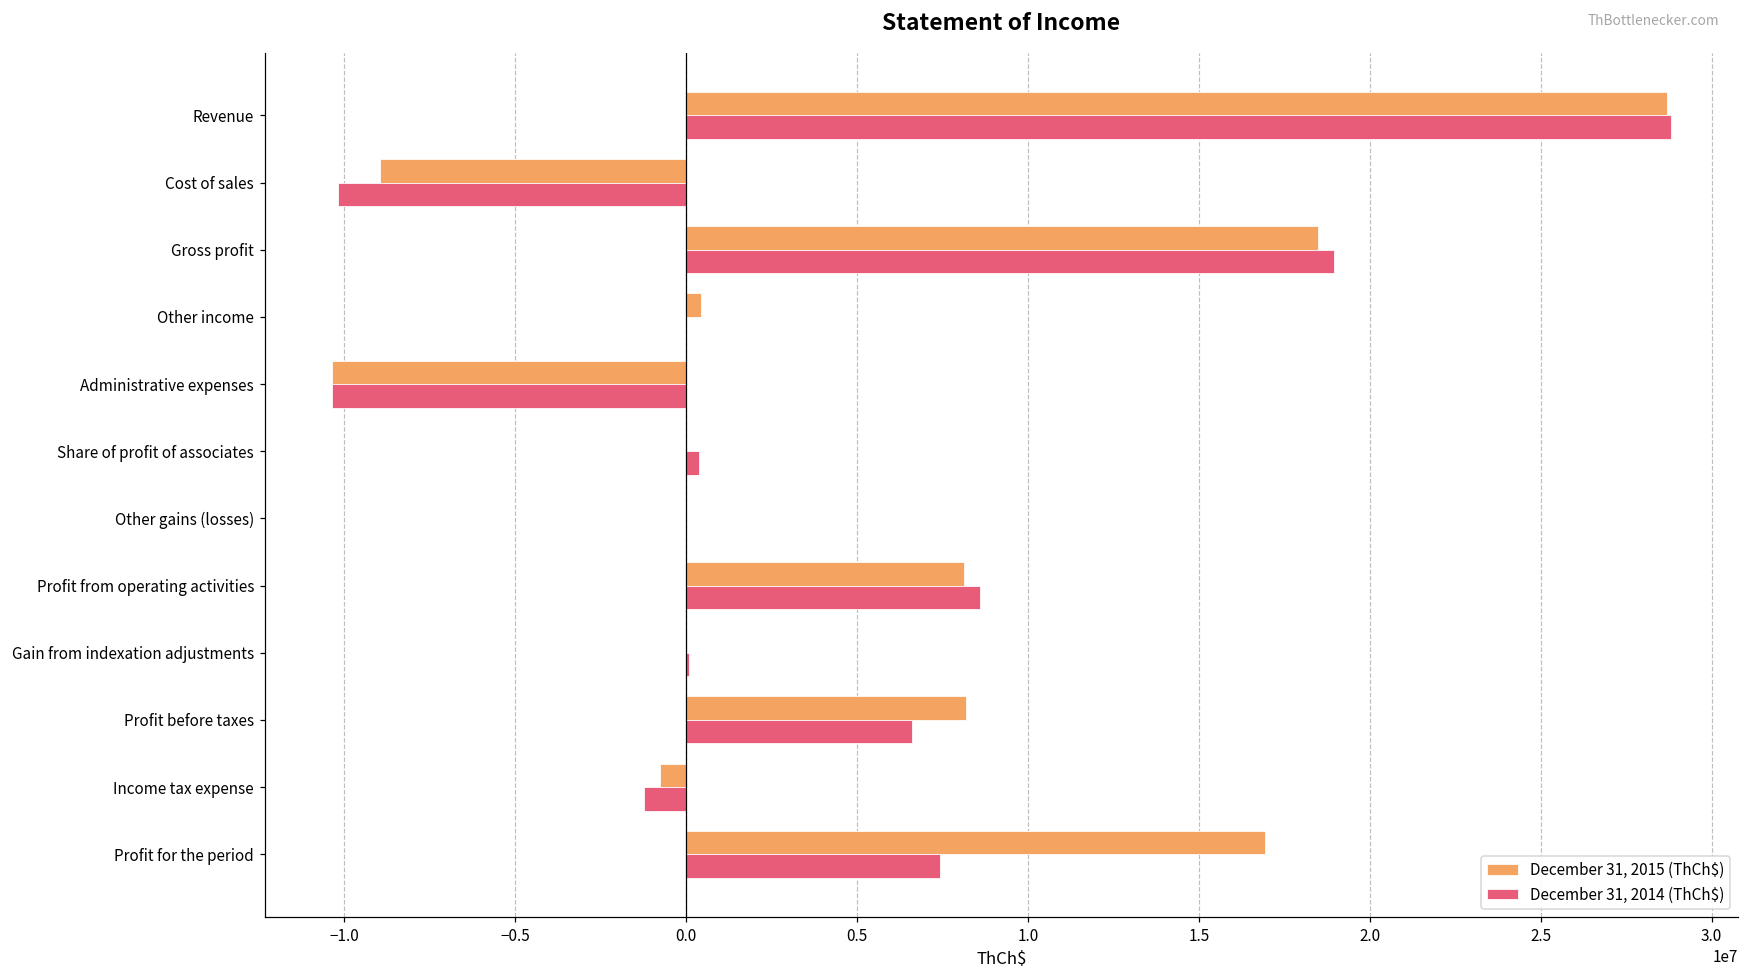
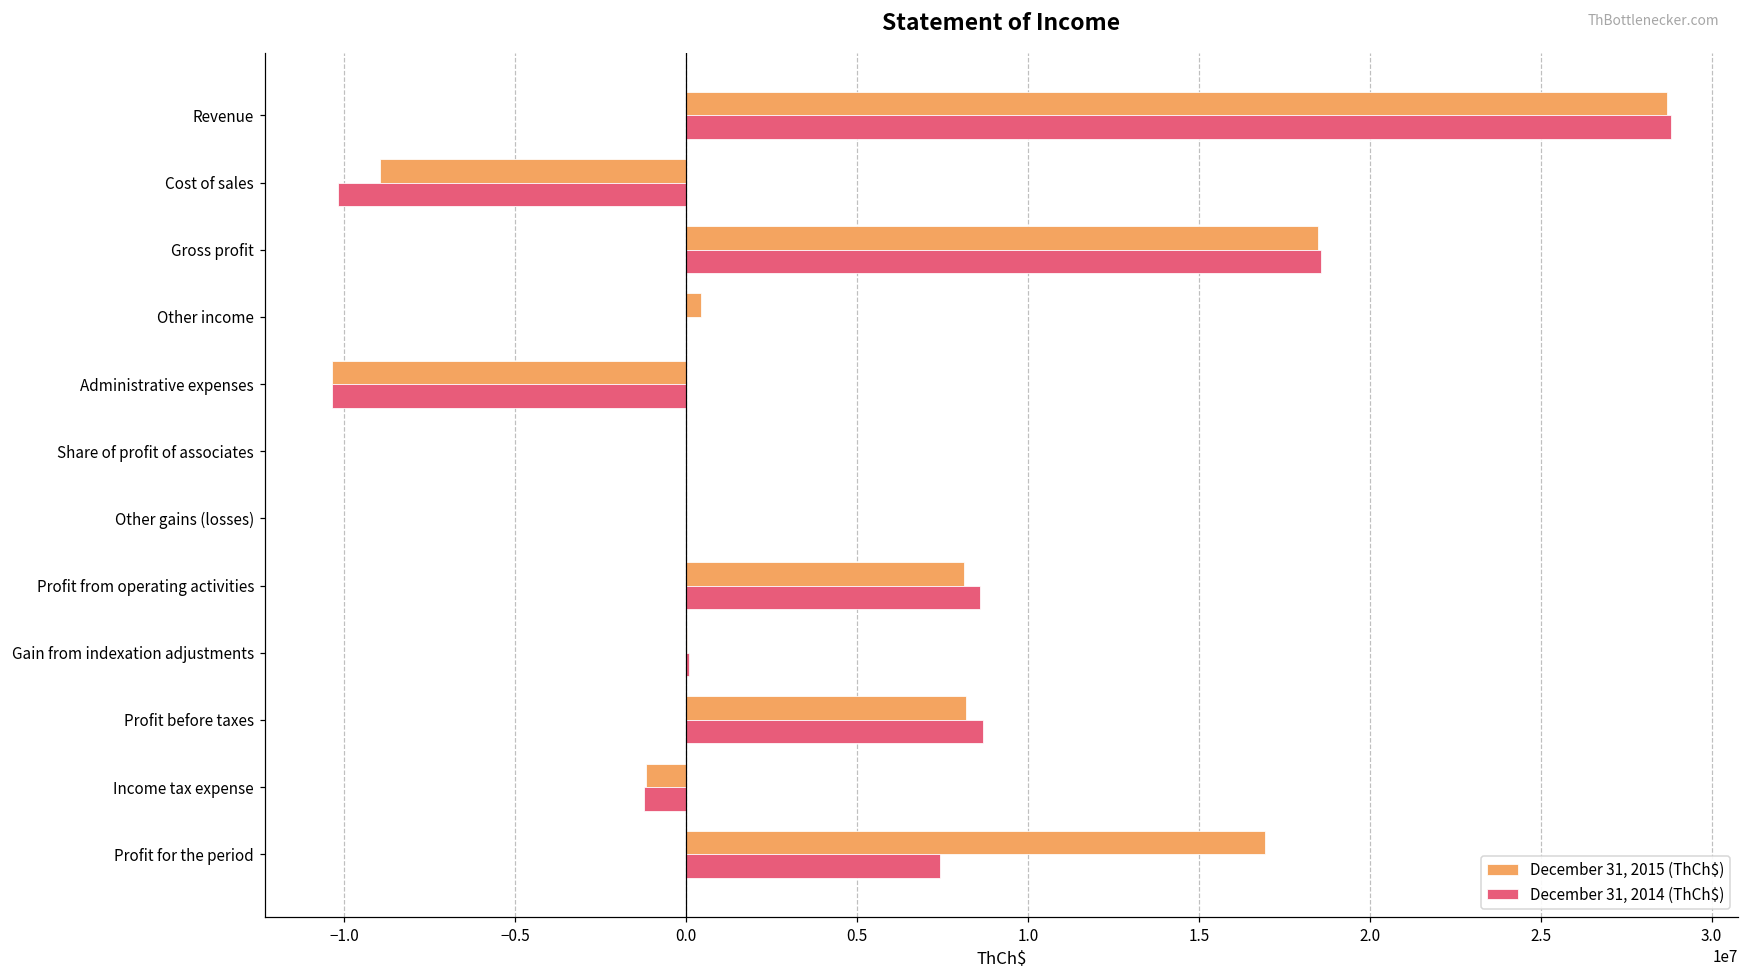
  {
    "December 31, 2015 (ThCh$)": {
      "Revenue": 28700000,
      "Cost of sales": -8900000,
      "Gross profit": 18500000,
      "Other income": 400000,
      "Administrative expenses": -10300000,
      "Other gains (losses)": 0,
      "Profit from operating activities": 8100000,
      "Profit before taxes": 8200000,
-     "Income tax expense": -700000,
+     "Income tax expense": -1200000,
      "Profit for the period": 16900000
    },
    "December 31, 2014 (ThCh$)": {
      "Revenue": 28800000,
      "Cost of sales": -10200000,
-     "Gross profit": 18900000,
+     "Gross profit": 18600000,
      "Administrative expenses": -10400000,
-     "Share of profit of associates": 400000,
+     "Share of profit of associates": 0,
      "Other gains (losses)": 0,
      "Profit from operating activities": 8600000,
      "Gain from indexation adjustments": 100000,
-     "Profit before taxes": 6600000,
+     "Profit before taxes": 8700000,
      "Income tax expense": -1200000,
      "Profit for the period": 7400000
    }
  }
